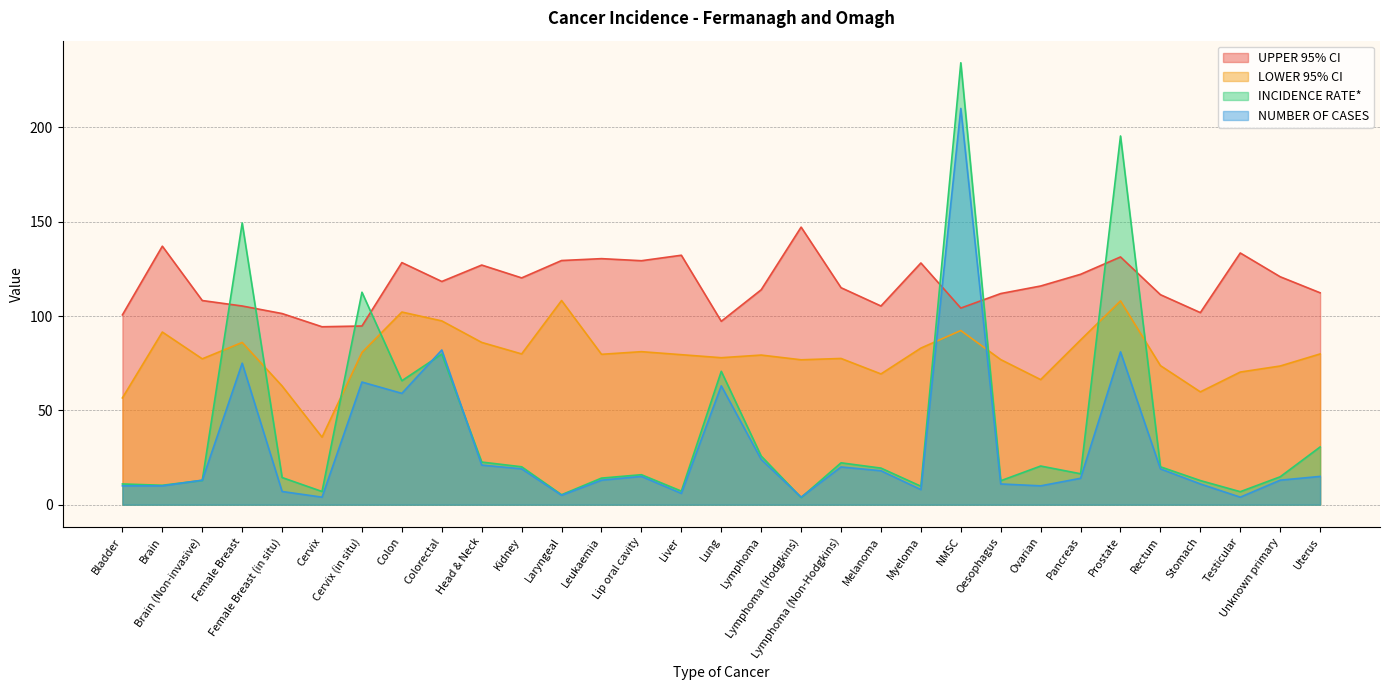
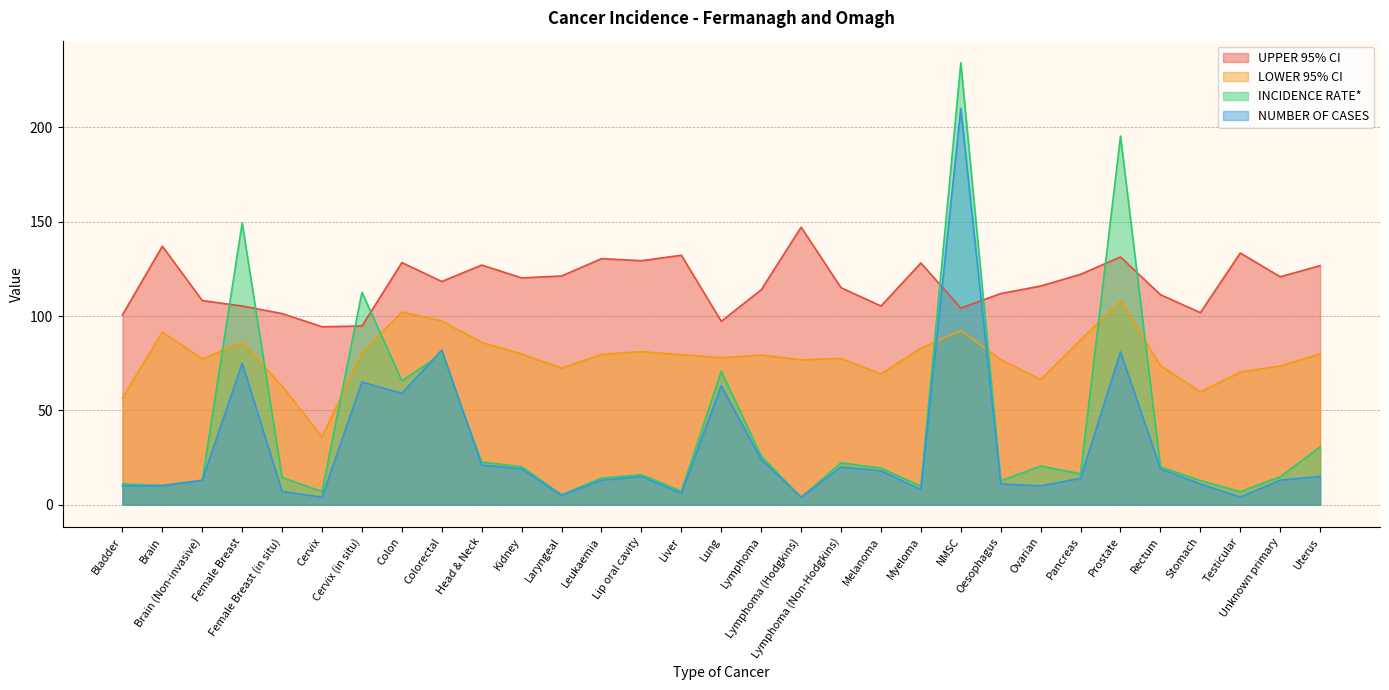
  {
    "UPPER 95% CI": {
      "Bladder": 101,
      "Brain": 137,
      "Brain (Non-invasive)": 108,
      "Female Breast": 105,
      "Female Breast (in situ)": 101,
      "Cervix": 94,
      "Cervix (in situ)": 95,
      "Colon": 128,
      "Colorectal": 118,
      "Head & Neck": 127,
      "Kidney": 120,
-     "Laryngeal": 129,
+     "Laryngeal": 121,
      "Leukaemia": 130,
      "Lip oral cavity": 129,
      "Liver": 132,
      "Lung": 97,
      "Lymphoma": 114,
      "Lymphoma (Hodgkins)": 147,
      "Lymphoma (Non-Hodgkins)": 115,
      "Melanoma": 105,
      "Myeloma": 128,
      "NMSC": 104,
      "Oesophagus": 112,
      "Ovarian": 116,
      "Pancreas": 122,
      "Prostate": 131,
      "Rectum": 111,
      "Stomach": 102,
      "Testicular": 133,
      "Unknown primary": 121,
-     "Uterus": 112
+     "Uterus": 127
    },
    "LOWER 95% CI": {
      "Bladder": 57,
      "Brain": 92,
      "Brain (Non-invasive)": 77,
      "Female Breast": 86,
      "Female Breast (in situ)": 63,
      "Cervix": 36,
      "Cervix (in situ)": 81,
      "Colon": 102,
      "Colorectal": 97,
      "Head & Neck": 86,
      "Kidney": 80,
-     "Laryngeal": 108,
+     "Laryngeal": 72,
      "Leukaemia": 80,
      "Lip oral cavity": 81,
      "Liver": 80,
      "Lung": 78,
      "Lymphoma": 79,
      "Lymphoma (Hodgkins)": 77,
      "Lymphoma (Non-Hodgkins)": 78,
      "Melanoma": 69,
      "Myeloma": 83,
      "NMSC": 92,
      "Oesophagus": 77,
      "Ovarian": 66,
      "Pancreas": 87,
      "Prostate": 108,
      "Rectum": 74,
      "Stomach": 60,
      "Testicular": 70,
      "Unknown primary": 74,
      "Uterus": 80
    },
    "INCIDENCE RATE*": {
      "Female Breast": 149,
      "Female Breast (in situ)": 14,
      "Cervix": 7,
      "Cervix (in situ)": 113,
      "Colon": 66,
      "Colorectal": 80,
      "Head & Neck": 23,
      "Lung": 71,
      "Lymphoma": 26,
      "Lymphoma (Non-Hodgkins)": 22,
      "Melanoma": 19,
      "Myeloma": 10,
      "NMSC": 234,
      "Oesophagus": 13,
      "Ovarian": 21,
      "Pancreas": 16,
      "Prostate": 195,
      "Stomach": 13,
      "Testicular": 7,
      "Unknown primary": 15,
      "Uterus": 31
    },
    "NUMBER OF CASES": {
      "Female Breast": 75,
      "Female Breast (in situ)": 7,
      "Cervix": 4,
      "Cervix (in situ)": 65,
      "Colon": 59,
      "Colorectal": 82,
      "Head & Neck": 21,
      "Lung": 63,
      "Lymphoma": 24,
      "Lymphoma (Non-Hodgkins)": 20,
      "Melanoma": 18,
      "Myeloma": 8,
      "NMSC": 210,
      "Oesophagus": 11,
      "Ovarian": 10,
      "Pancreas": 14,
      "Prostate": 81,
      "Stomach": 11,
      "Testicular": 4,
      "Unknown primary": 13,
      "Uterus": 15
    }
  }
